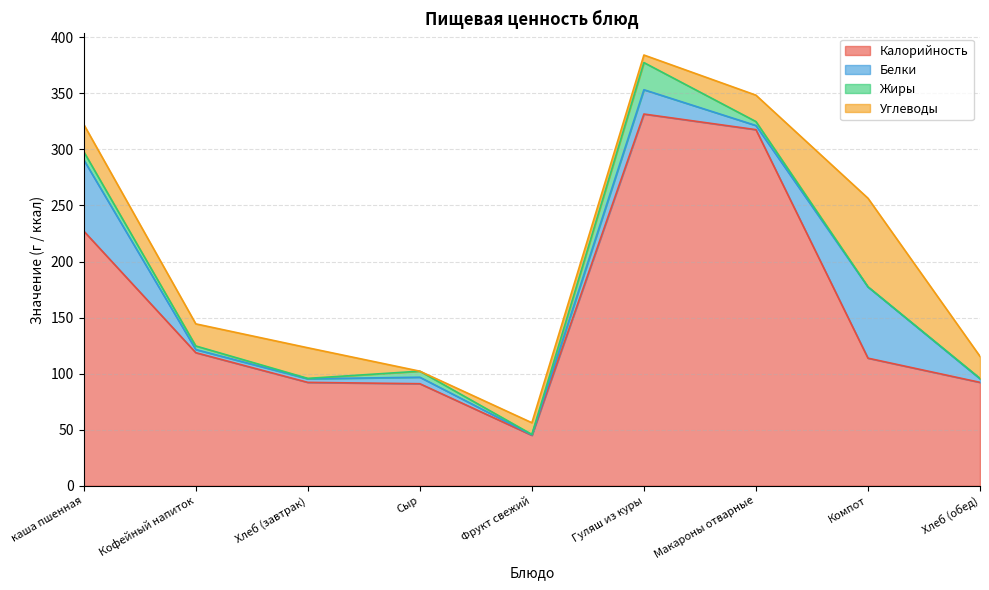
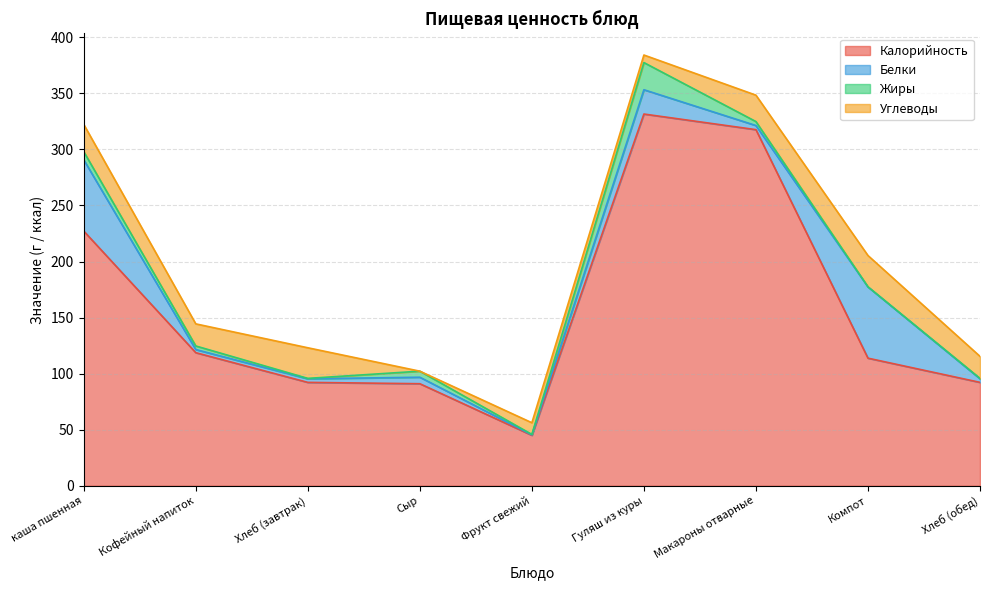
  {
    "Калорийность": {
      "каша пшенная": 227,
      "Кофейный напиток": 119,
      "Хлеб (завтрак)": 92,
      "Сыр": 91,
      "Гуляш из куры": 332,
      "Макароны отварные": 318,
      "Компот": 114,
      "Хлеб (обед)": 92
    },
    "Белки": {
      "каша пшенная": 64,
      "Кофейный напиток": 3,
      "Сыр": 6,
      "Гуляш из куры": 22,
      "Макароны отварные": 4
    },
    "Жиры": {
      "каша пшенная": 7,
      "Кофейный напиток": 3,
      "Гуляш из куры": 24,
      "Макароны отварные": 4
    },
    "Углеводы": {
      "каша пшенная": 24,
      "Кофейный напиток": 20,
      "Хлеб (завтрак)": 27,
      "Фрукт свежий": 10,
      "Гуляш из куры": 7,
      "Макароны отварные": 24,
-     "Компот": 79,
+     "Компот": 28,
      "Хлеб (обед)": 20
    }
  }
